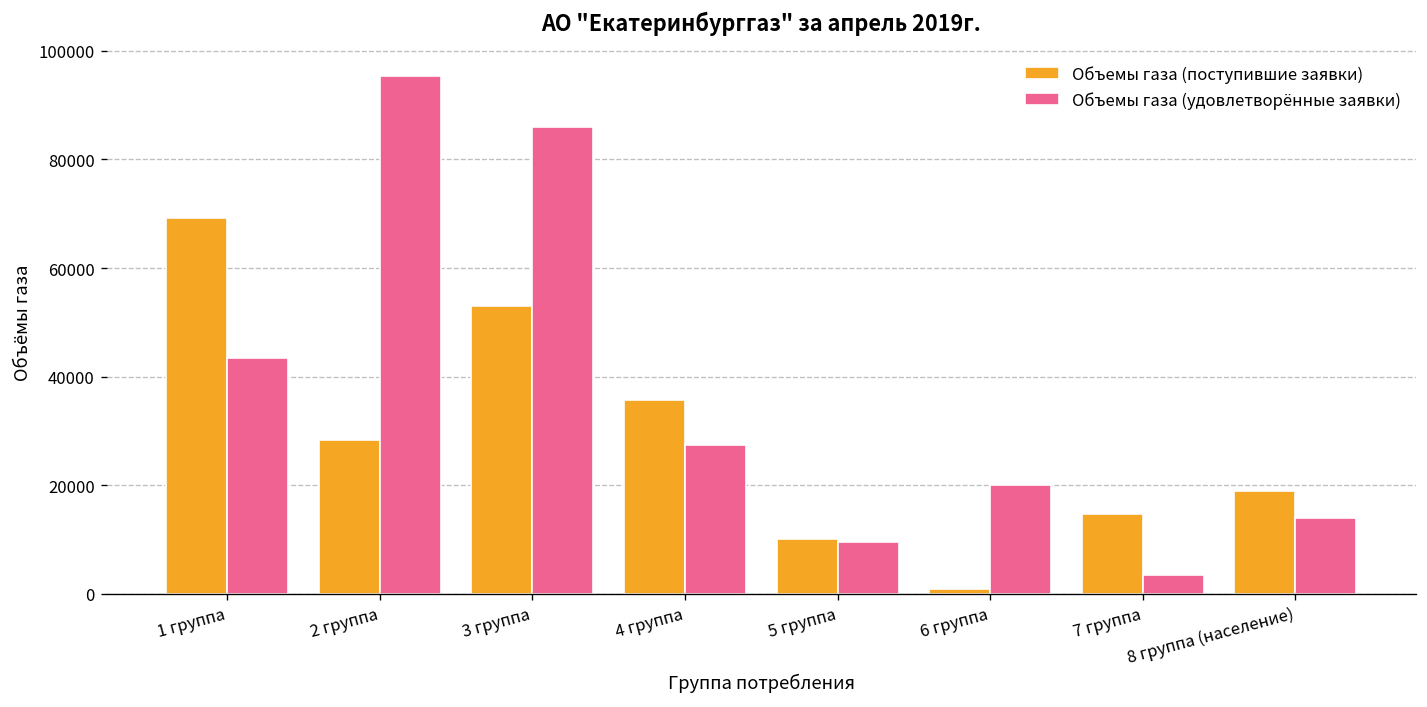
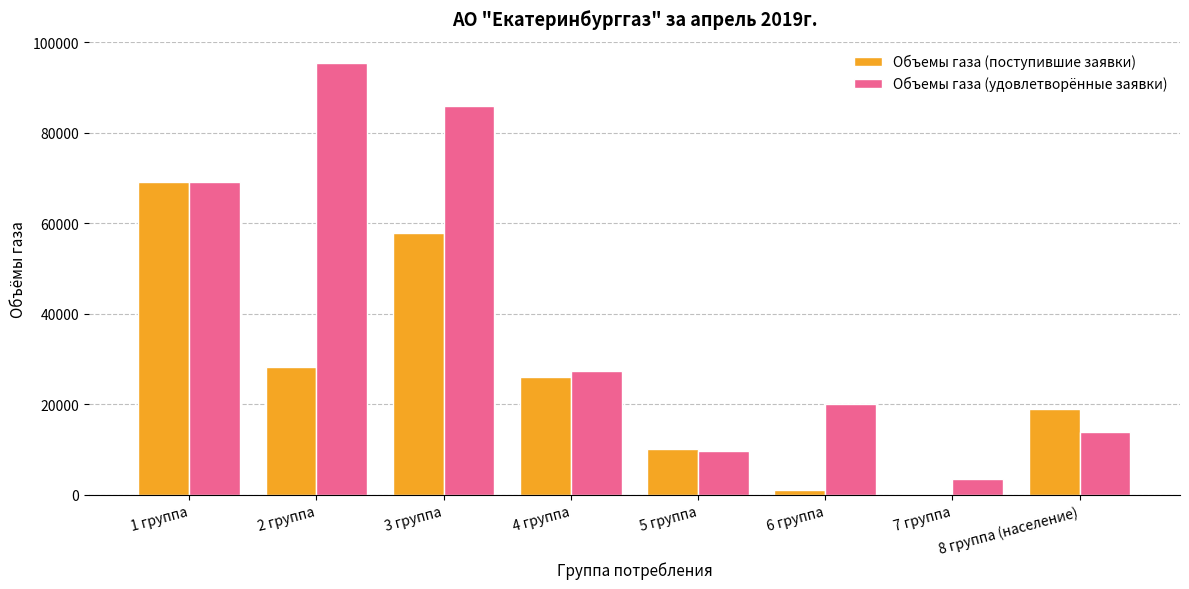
  {
    "Объемы газа (поступившие заявки)": {
      "1 группа": 69000,
      "2 группа": 28000,
-     "3 группа": 53000,
-     "4 группа": 36000,
+     "3 группа": 58000,
+     "4 группа": 26000,
      "5 группа": 10000,
      "6 группа": 1000,
-     "7 группа": 15000,
+     "7 группа": 0,
      "8 группа (население)": 19000
    },
    "Объемы газа (удовлетворённые заявки)": {
-     "1 группа": 43000,
+     "1 группа": 69000,
      "2 группа": 95000,
      "3 группа": 86000,
      "4 группа": 27000,
      "5 группа": 10000,
      "6 группа": 20000,
      "7 группа": 4000,
      "8 группа (население)": 14000
    }
  }
